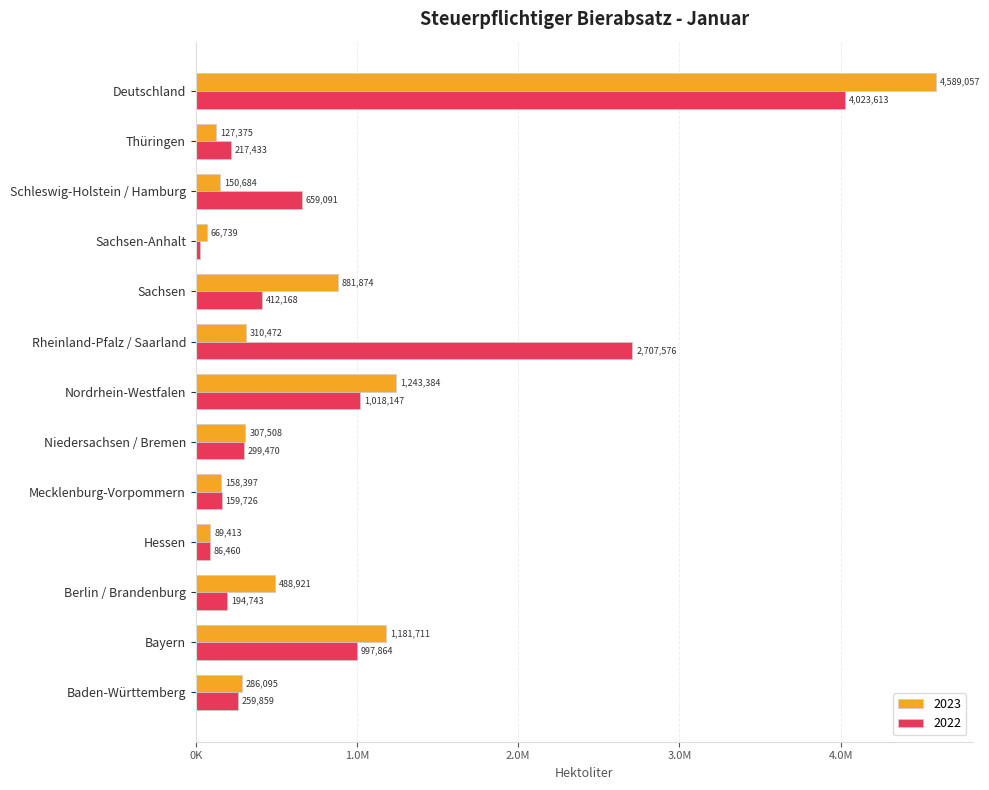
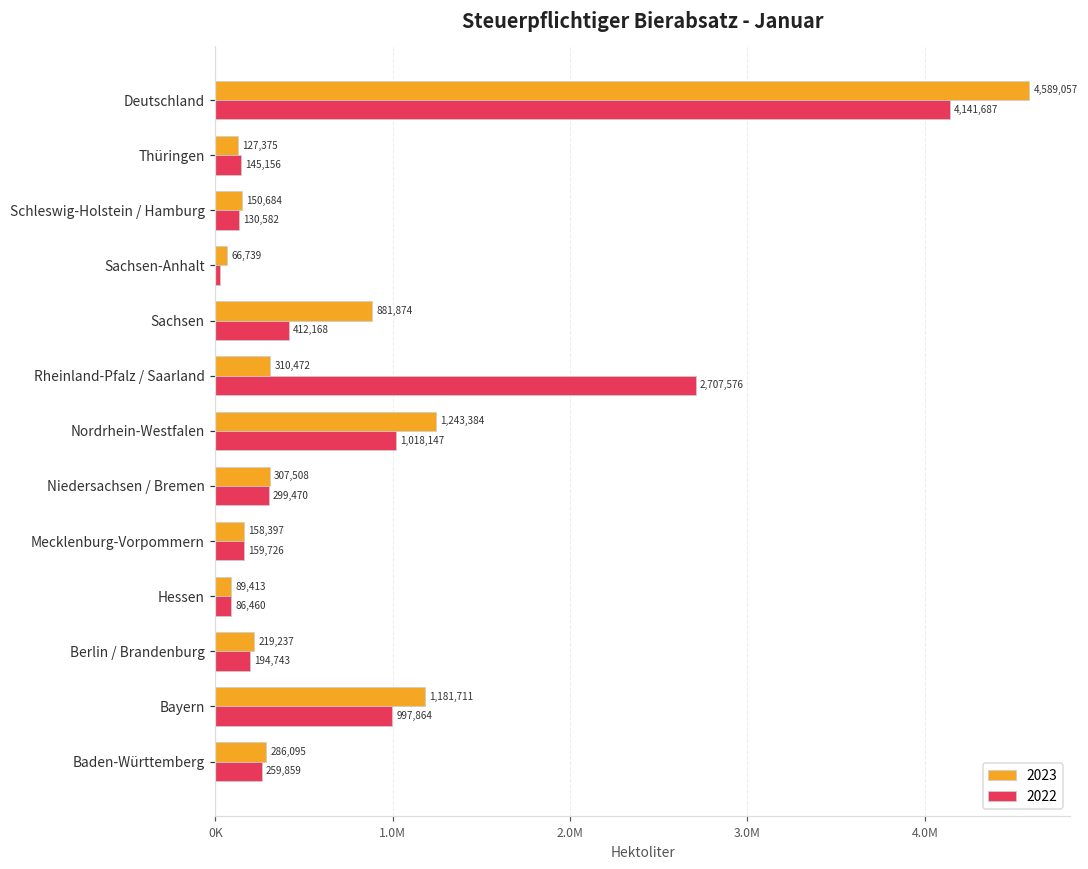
  {
    "2023": {
      "Deutschland": "4,589,057",
      "Thüringen": "127,375",
      "Schleswig-Holstein / Hamburg": "150,684",
      "Sachsen-Anhalt": "66,739",
      "Sachsen": "881,874",
      "Rheinland-Pfalz / Saarland": "310,472",
      "Nordrhein-Westfalen": "1,243,384",
      "Niedersachsen / Bremen": "307,508",
      "Mecklenburg-Vorpommern": "158,397",
      "Hessen": "89,413",
-     "Berlin / Brandenburg": "488,921",
+     "Berlin / Brandenburg": "219,237",
      "Bayern": "1,181,711",
      "Baden-Württemberg": "286,095"
    },
    "2022": {
-     "Deutschland": "4,023,613",
-     "Thüringen": "217,433",
-     "Schleswig-Holstein / Hamburg": "659,091",
+     "Deutschland": "4,141,687",
+     "Thüringen": "145,156",
+     "Schleswig-Holstein / Hamburg": "130,582",
      "Sachsen": "412,168",
      "Rheinland-Pfalz / Saarland": "2,707,576",
      "Nordrhein-Westfalen": "1,018,147",
      "Niedersachsen / Bremen": "299,470",
      "Mecklenburg-Vorpommern": "159,726",
      "Hessen": "86,460",
      "Berlin / Brandenburg": "194,743",
      "Bayern": "997,864",
      "Baden-Württemberg": "259,859"
    }
  }
